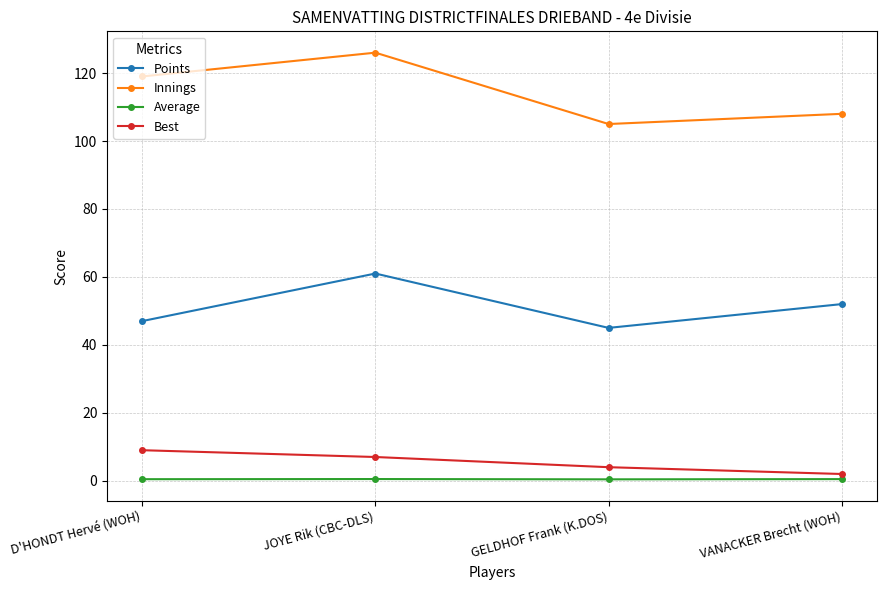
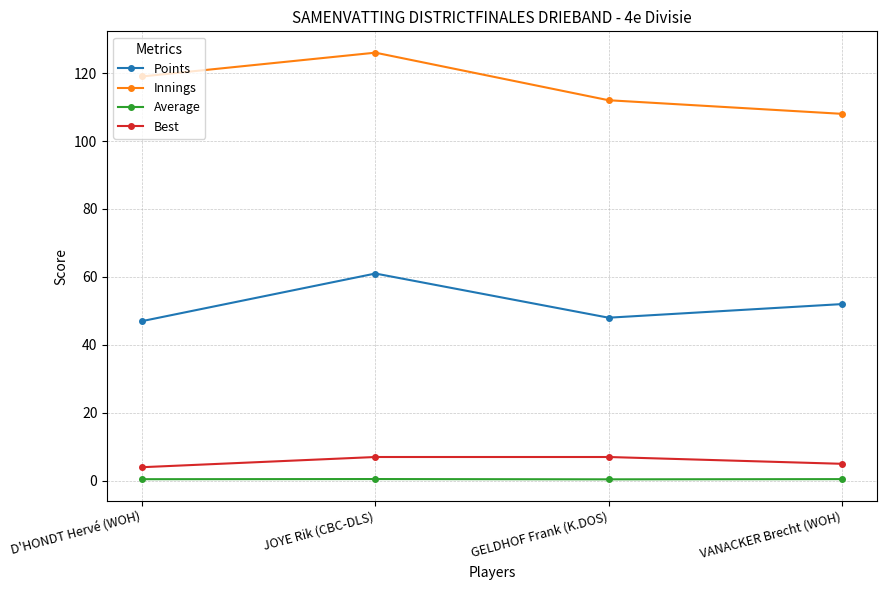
  {
    "Points": {
      "D'HONDT Hervé (WOH)": 47,
      "JOYE Rik (CBC-DLS)": 61,
-     "GELDHOF Frank (K.DOS)": 45,
+     "GELDHOF Frank (K.DOS)": 48,
      "VANACKER Brecht (WOH)": 52
    },
    "Innings": {
      "JOYE Rik (CBC-DLS)": 126,
-     "GELDHOF Frank (K.DOS)": 105,
+     "GELDHOF Frank (K.DOS)": 112,
      "VANACKER Brecht (WOH)": 108
    },
    "Average": {
      "D'HONDT Hervé (WOH)": 0,
      "JOYE Rik (CBC-DLS)": 1,
      "GELDHOF Frank (K.DOS)": 0,
      "VANACKER Brecht (WOH)": 0
    },
    "Best": {
-     "D'HONDT Hervé (WOH)": 9,
+     "D'HONDT Hervé (WOH)": 4,
      "JOYE Rik (CBC-DLS)": 7,
-     "GELDHOF Frank (K.DOS)": 4,
-     "VANACKER Brecht (WOH)": 2
+     "GELDHOF Frank (K.DOS)": 7,
+     "VANACKER Brecht (WOH)": 5
    }
  }
